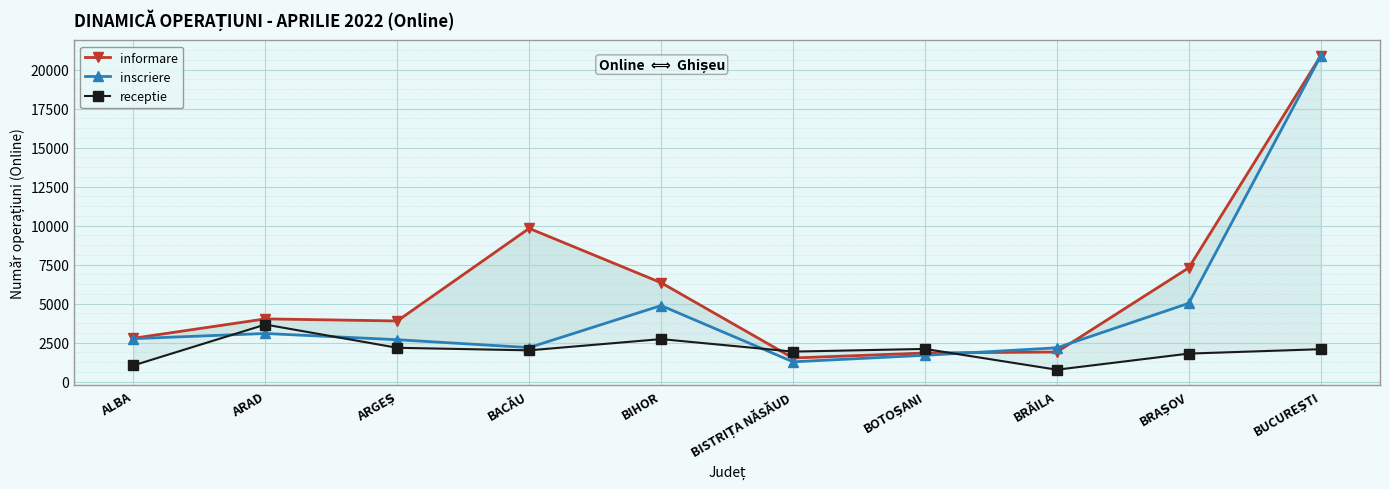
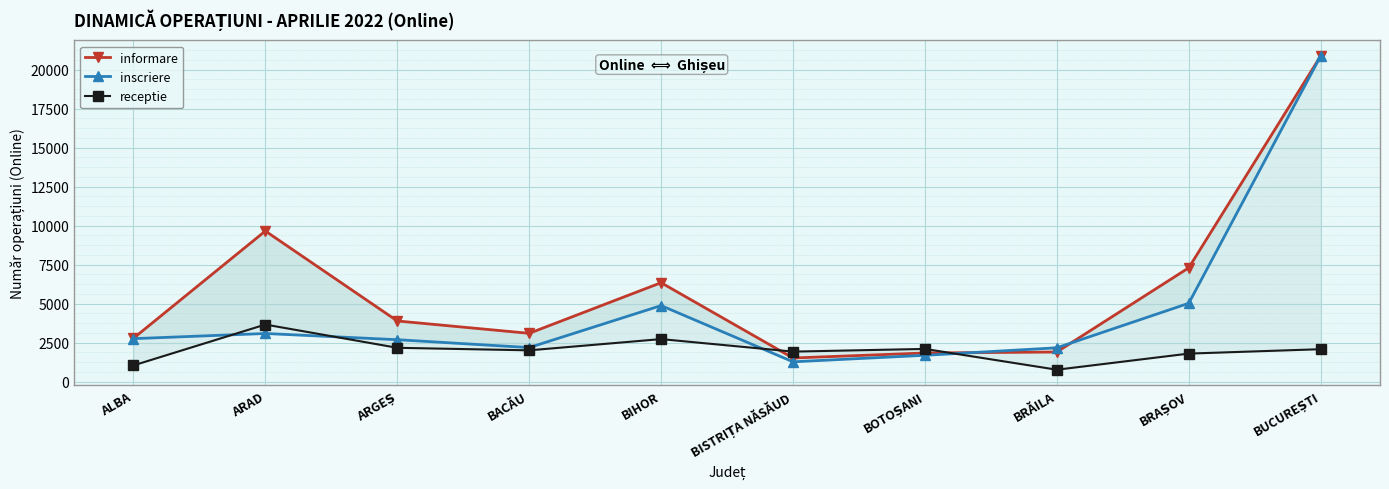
  {
    "informare": {
-     "ARAD": 4000,
-     "BACĂU": 9800
+     "ARAD": 9700,
+     "BACĂU": 3100
    },
    "inscriere": {
      "ARAD": 3100,
      "ARGEȘ": 2700,
      "BACĂU": 2200,
      "BIHOR": 4900,
      "BISTRIȚA NĂSĂUD": 1300,
      "BRAȘOV": 5000
    },
    "receptie": {
      "ALBA": 1000,
      "ARAD": 3700,
      "ARGEȘ": 2200,
      "BACĂU": 2000,
      "BIHOR": 2700,
      "BRĂILA": 800,
      "BRAȘOV": 1800,
      "BUCUREȘTI": 2100
    }
  }
